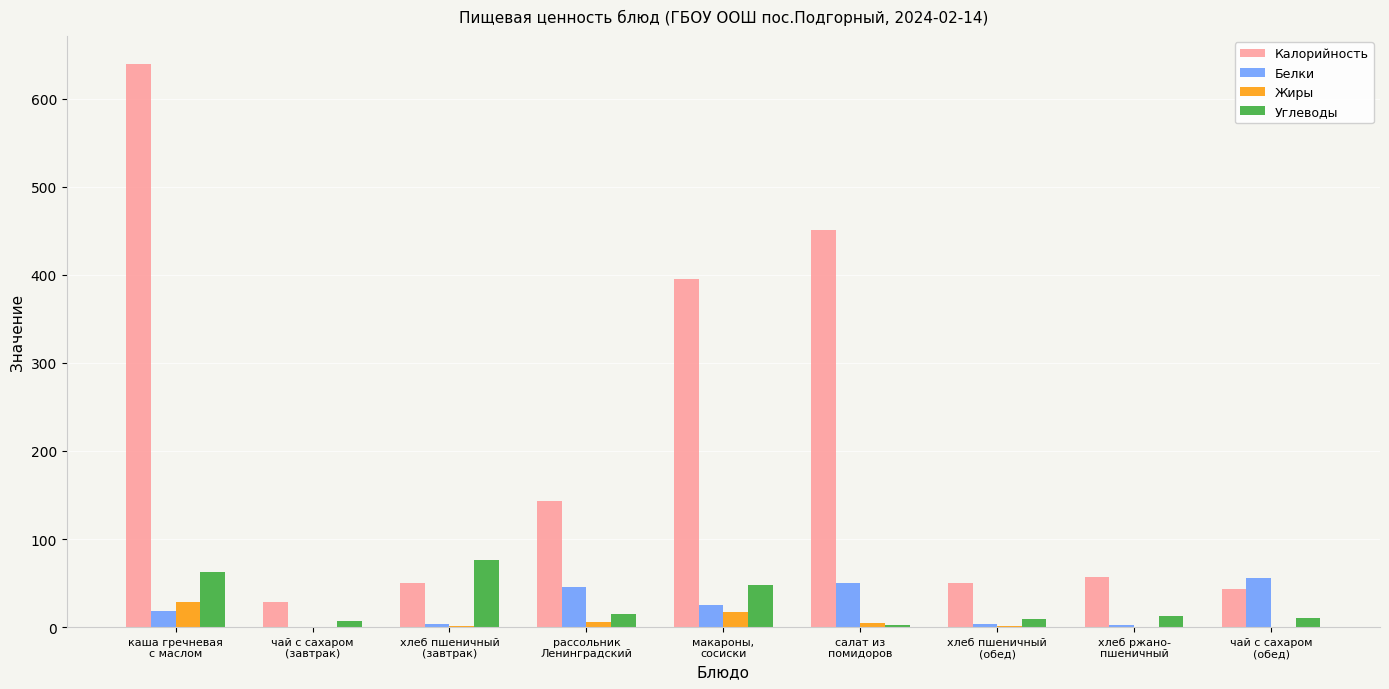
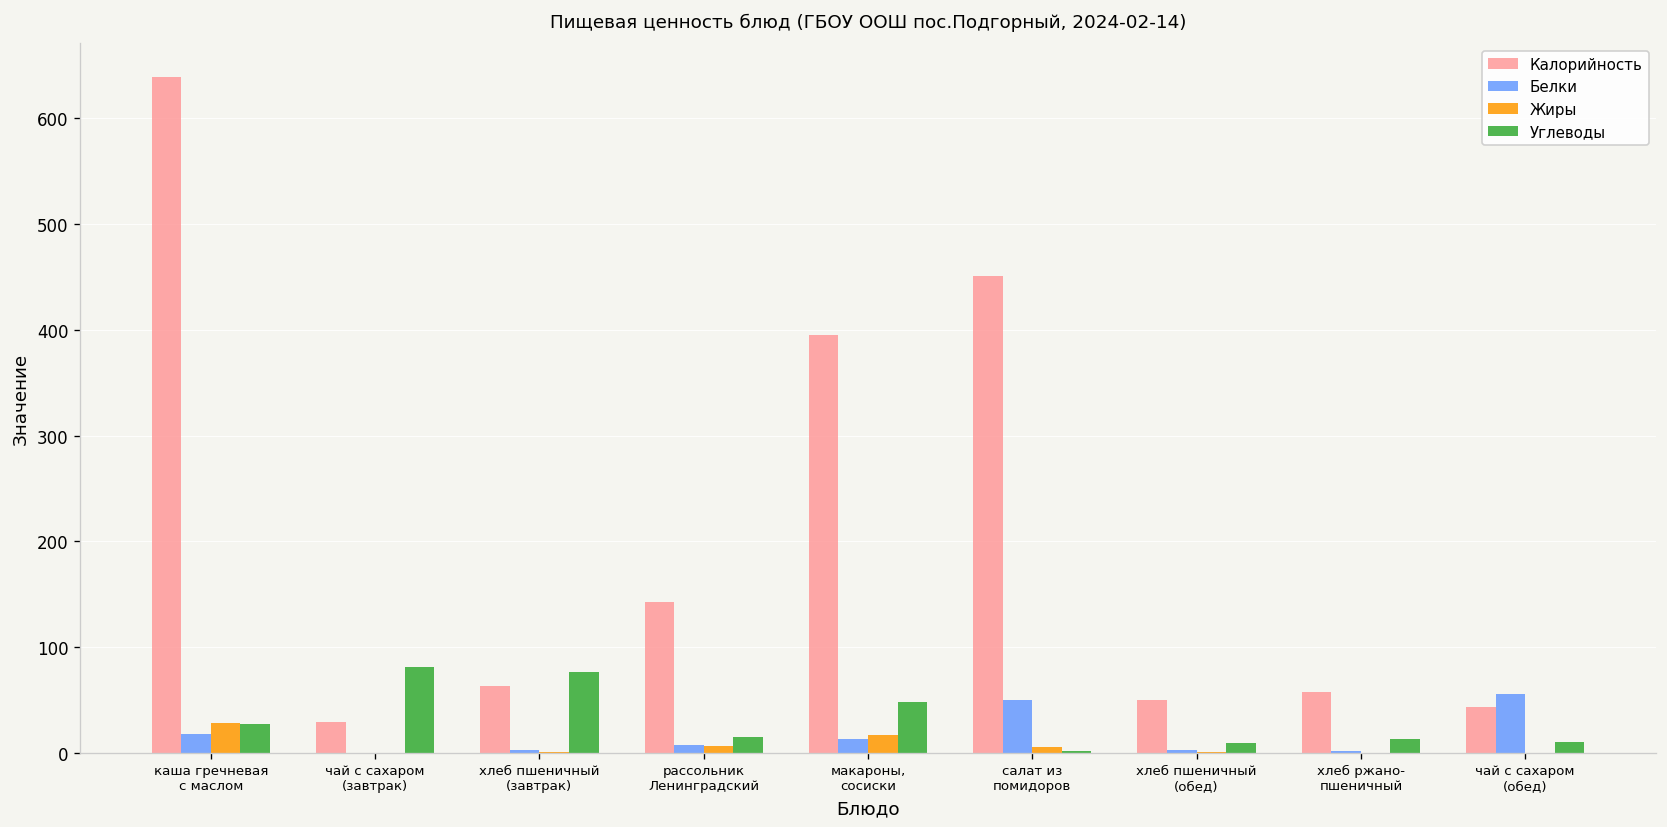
  {
    "Калорийность": {
      "каша гречневая с маслом": 640,
      "чай с сахаром (завтрак)": 30,
-     "хлеб пшеничный (завтрак)": 50,
+     "хлеб пшеничный (завтрак)": 60,
      "рассольник Ленинградский": 140,
      "макароны, сосиски": 400,
      "салат из помидоров": 450,
      "хлеб пшеничный (обед)": 50,
      "хлеб ржано- пшеничный": 60,
      "чай с сахаром (обед)": 40
    },
    "Белки": {
      "каша гречневая с маслом": 20,
      "чай с сахаром (завтрак)": 0,
      "хлеб пшеничный (завтрак)": 0,
-     "рассольник Ленинградский": 50,
-     "макароны, сосиски": 30,
+     "рассольник Ленинградский": 10,
+     "макароны, сосиски": 10,
      "салат из помидоров": 50,
      "хлеб пшеничный (обед)": 0,
      "чай с сахаром (обед)": 60
    },
    "Жиры": {
      "каша гречневая с маслом": 30,
      "чай с сахаром (завтрак)": 0,
      "рассольник Ленинградский": 10,
      "макароны, сосиски": 20,
      "салат из помидоров": 10,
      "хлеб ржано- пшеничный": 0,
      "чай с сахаром (обед)": 0
    },
    "Углеводы": {
-     "каша гречневая с маслом": 60,
-     "чай с сахаром (завтрак)": 10,
+     "каша гречневая с маслом": 30,
+     "чай с сахаром (завтрак)": 80,
      "хлеб пшеничный (завтрак)": 80,
      "рассольник Ленинградский": 20,
      "макароны, сосиски": 50,
      "хлеб пшеничный (обед)": 10,
      "хлеб ржано- пшеничный": 10,
      "чай с сахаром (обед)": 10
    }
  }
